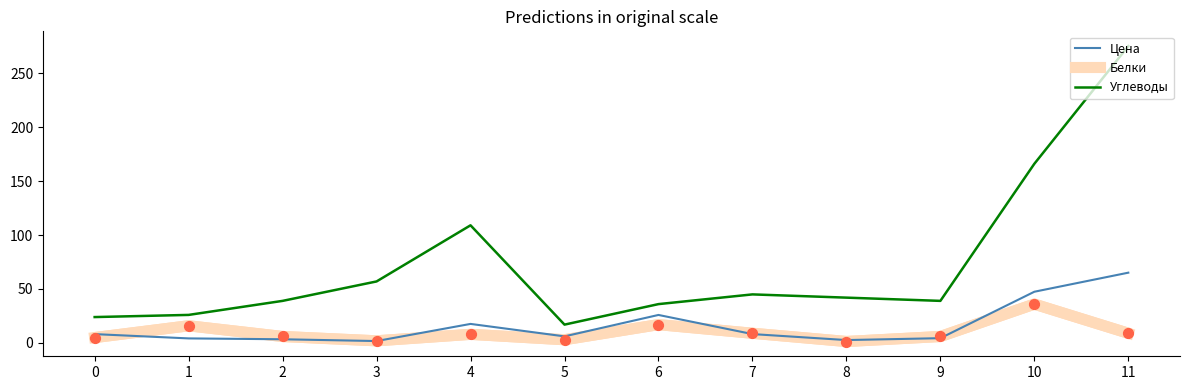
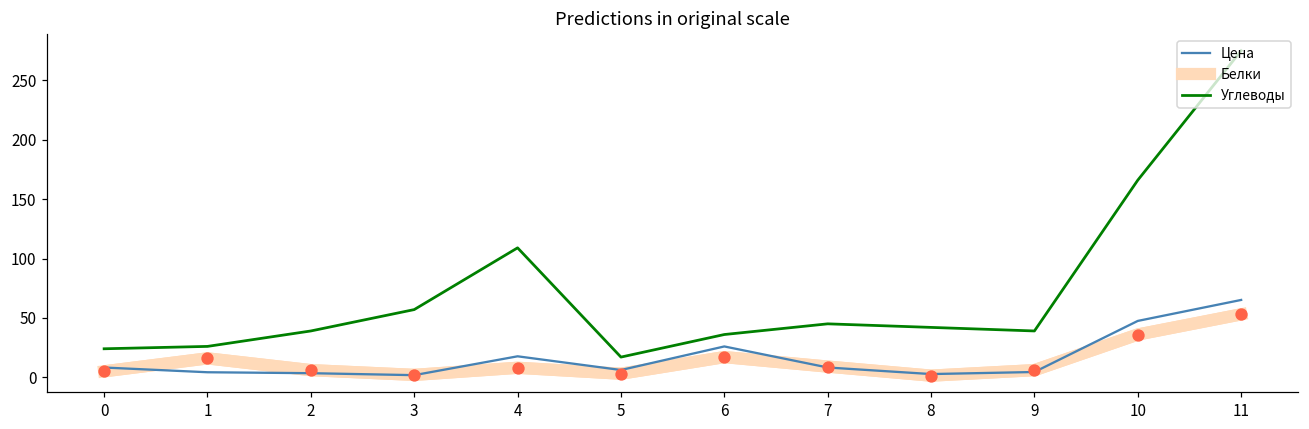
  {
    "Цена": {
      "0": 8,
      "1": 4,
      "2": 3,
      "4": 18,
      "5": 6,
      "6": 26,
      "10": 47,
      "11": 65
    },
    "Белки": {
      "0": 5,
      "1": 16,
      "2": 6,
      "4": 8,
      "5": 3,
      "6": 17,
      "10": 36,
-     "11": 9
+     "11": 53
    },
    "Углеводы": {
      "0": 24,
      "1": 26,
      "2": 39,
      "3": 57,
      "4": 109,
      "5": 17,
      "6": 36,
      "7": 45,
      "8": 42,
      "9": 39,
      "10": 166
    }
  }
